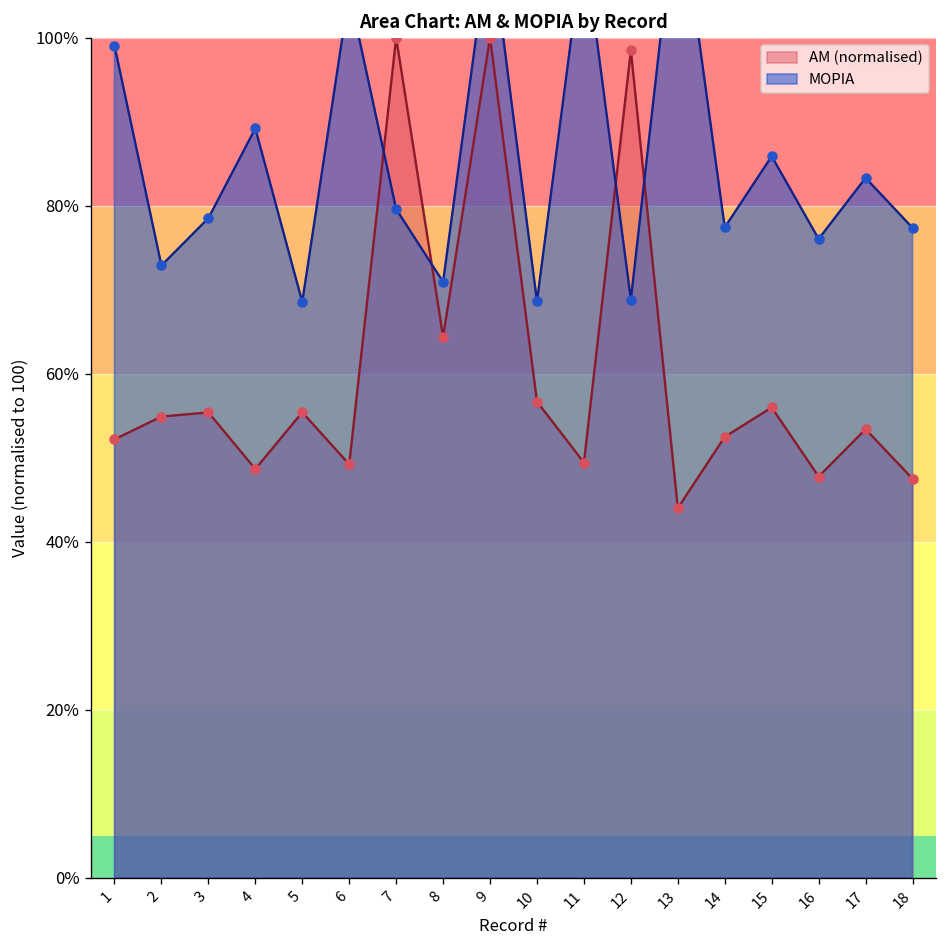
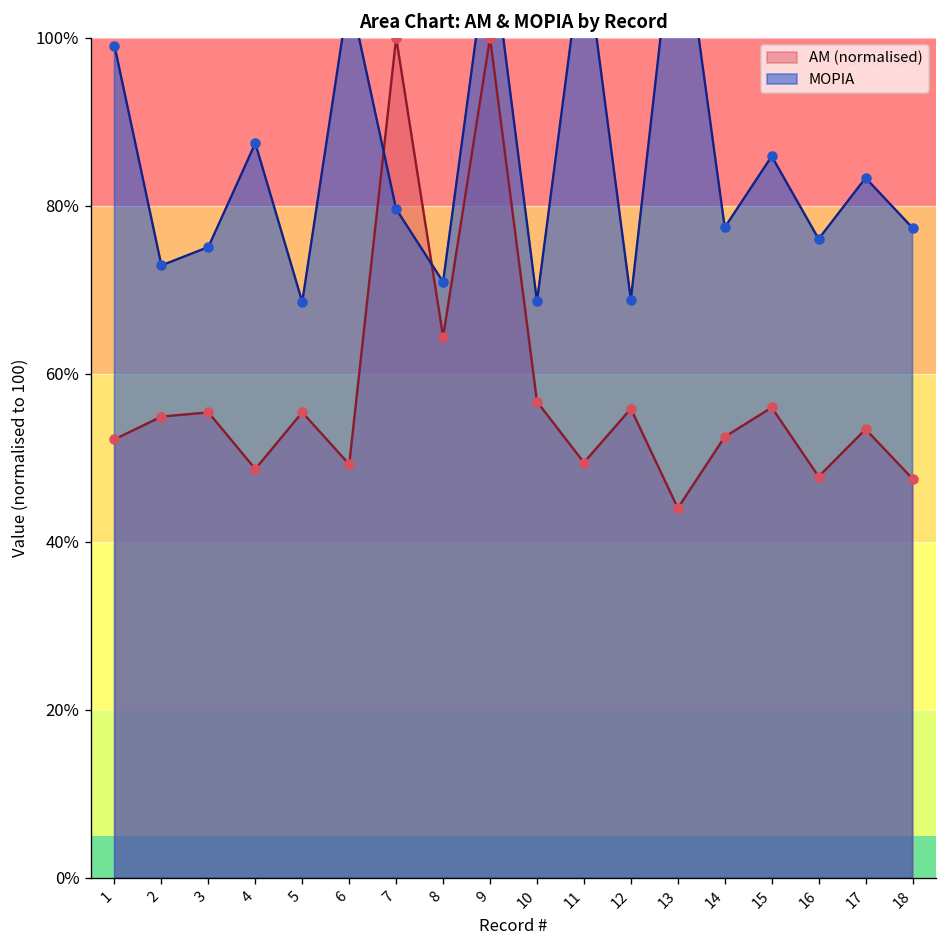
  {
    "AM (normalised)": {
      "1": "52%",
      "2": "55%",
      "3": "55%",
      "4": "49%",
      "5": "55%",
      "6": "49%",
      "7": "100%",
      "8": "64%",
      "9": "100%",
      "10": "57%",
      "11": "49%",
-     "12": "98%",
+     "12": "56%",
      "13": "44%",
      "14": "52%",
      "15": "56%",
      "16": "48%",
      "17": "53%",
      "18": "48%"
    },
    "ΜΟΡΙΑ": {
      "1": "99%",
      "2": "73%",
-     "3": "79%",
-     "4": "89%",
+     "3": "75%",
+     "4": "87%",
      "5": "69%",
      "7": "80%",
      "8": "71%",
      "10": "69%",
      "12": "69%",
      "14": "77%",
      "15": "86%",
      "16": "76%",
      "17": "83%",
      "18": "77%"
    }
  }
